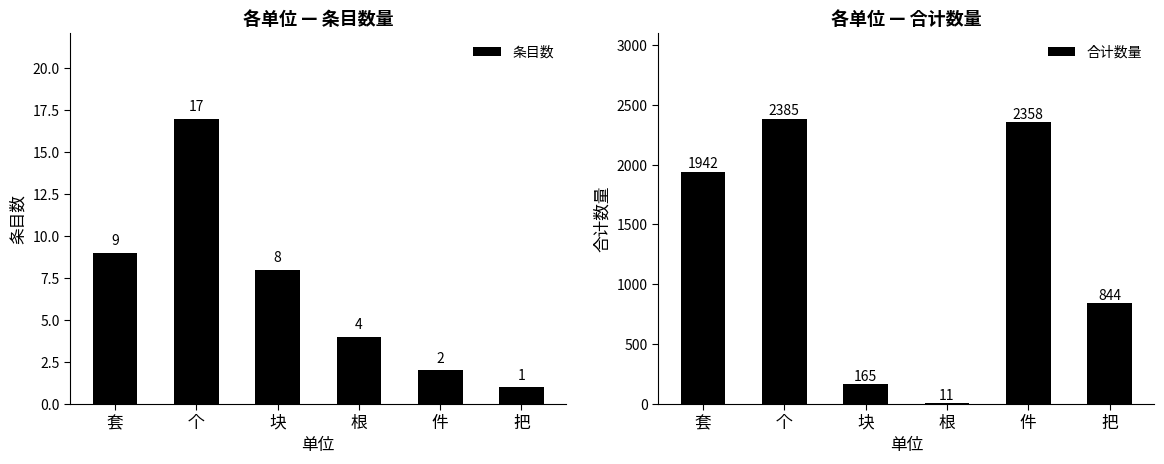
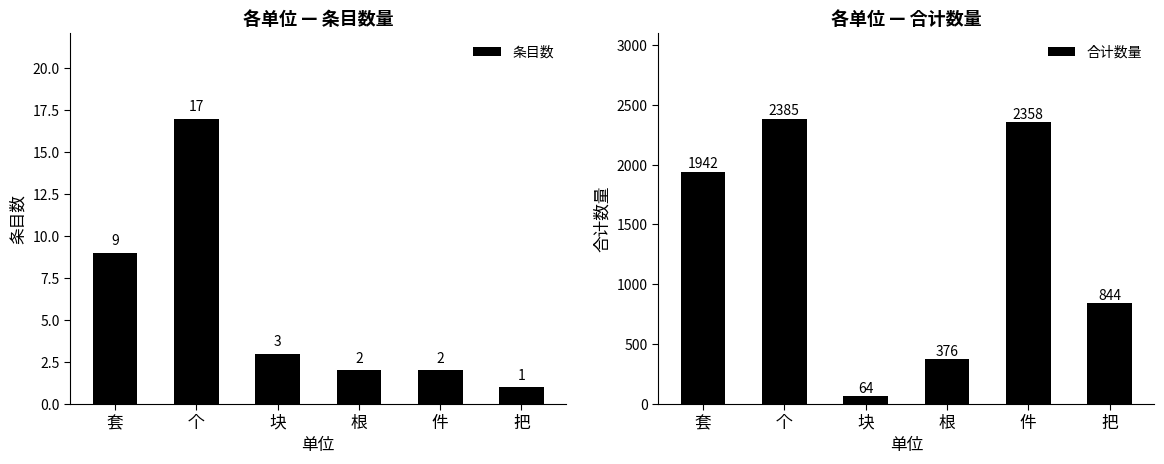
  {
    "各单位 — 条目数量": {
      "套": 9,
      "个": 17,
-     "块": 8,
-     "根": 4,
+     "块": 3,
+     "根": 2,
      "件": 2,
      "把": 1
    },
    "各单位 — 合计数量": {
      "套": 1942,
      "个": 2385,
-     "块": 165,
-     "根": 11,
+     "块": 64,
+     "根": 376,
      "件": 2358,
      "把": 844
    }
  }
